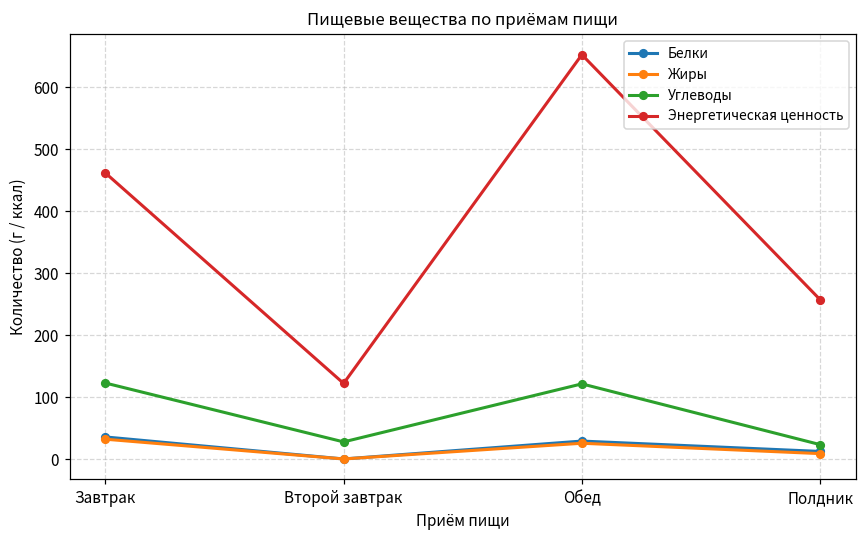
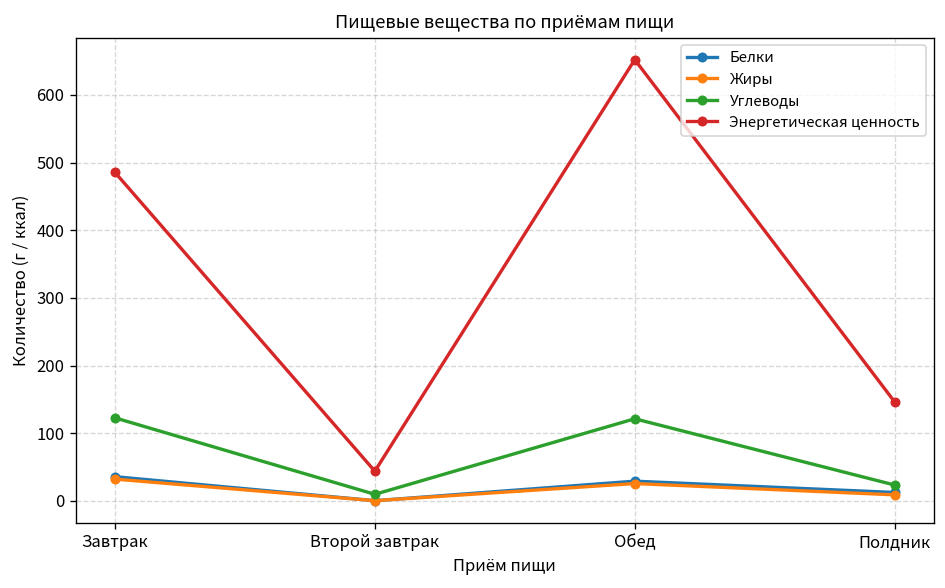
  {
    "Углеводы": {
      "Завтрак": 120,
-     "Второй завтрак": 30,
+     "Второй завтрак": 10,
      "Обед": 120,
      "Полдник": 20
    },
    "Энергетическая ценность": {
-     "Завтрак": 460,
-     "Второй завтрак": 120,
+     "Завтрак": 490,
+     "Второй завтрак": 40,
      "Обед": 650,
-     "Полдник": 260
+     "Полдник": 150
    }
  }
